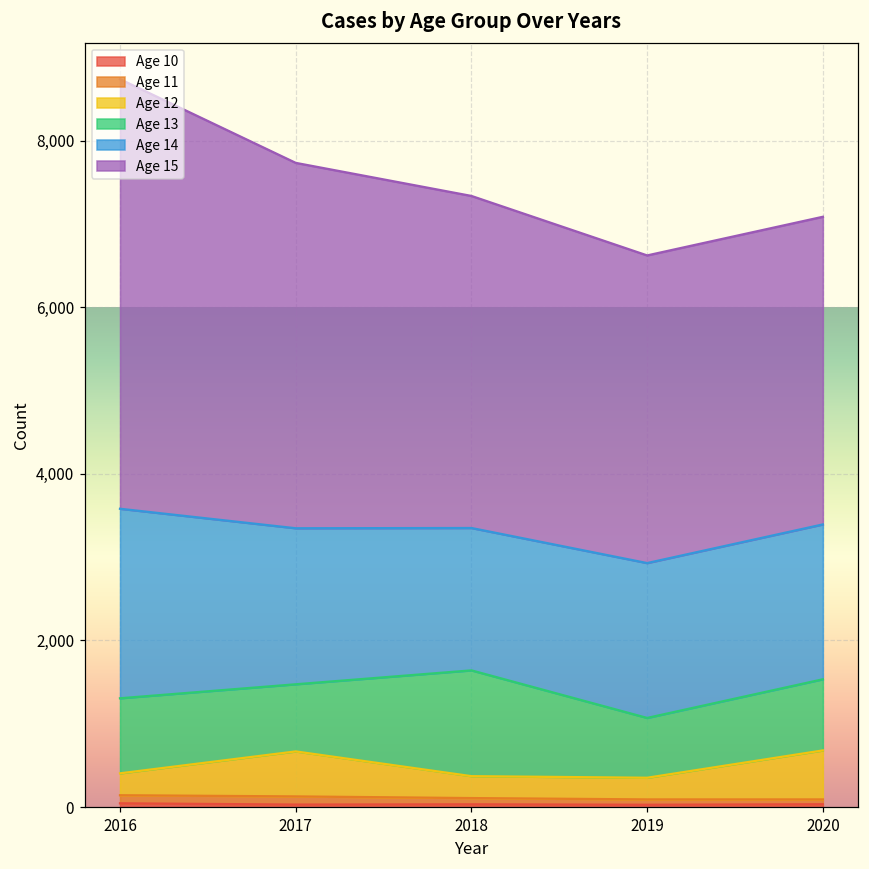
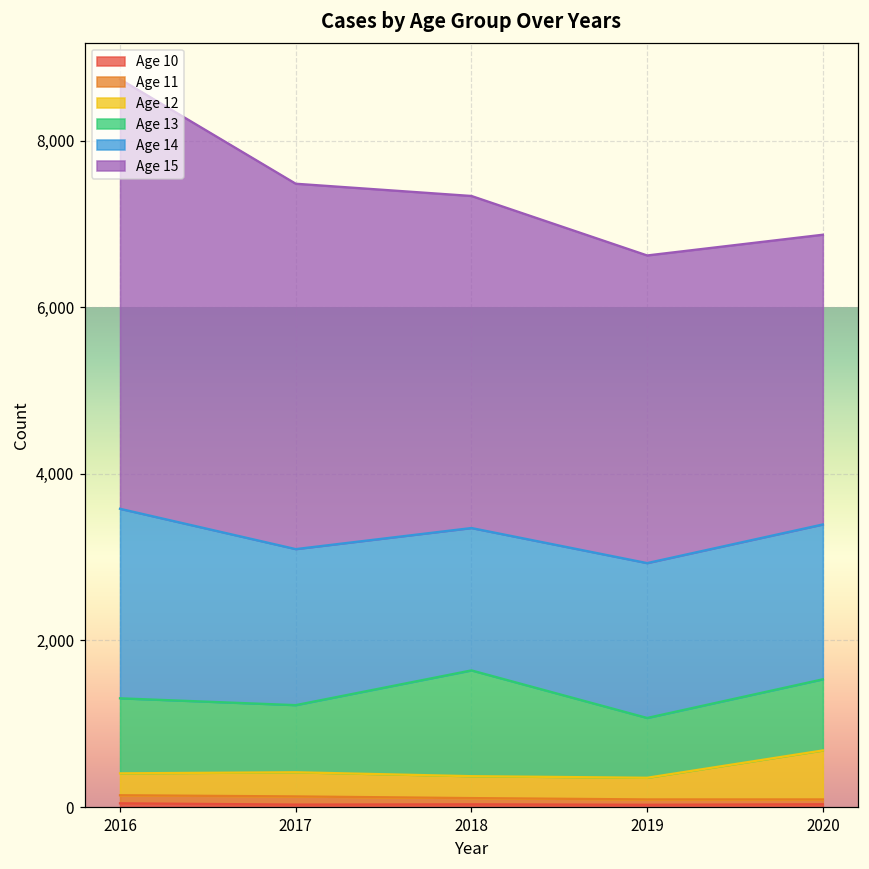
  {
    "Age 12": {
      "2016": "300",
-     "2017": "500",
+     "2017": "300",
      "2018": "300",
      "2019": "300",
      "2020": "600"
    },
    "Age 13": {
      "2016": "900",
      "2017": "800",
      "2018": "1,300",
      "2019": "700",
      "2020": "900"
    },
    "Age 14": {
      "2016": "2,300",
      "2017": "1,900",
      "2018": "1,700",
      "2019": "1,900",
      "2020": "1,900"
    },
    "Age 15": {
      "2017": "4,400",
      "2018": "4,000",
      "2019": "3,700",
-     "2020": "3,700"
+     "2020": "3,500"
    }
  }
